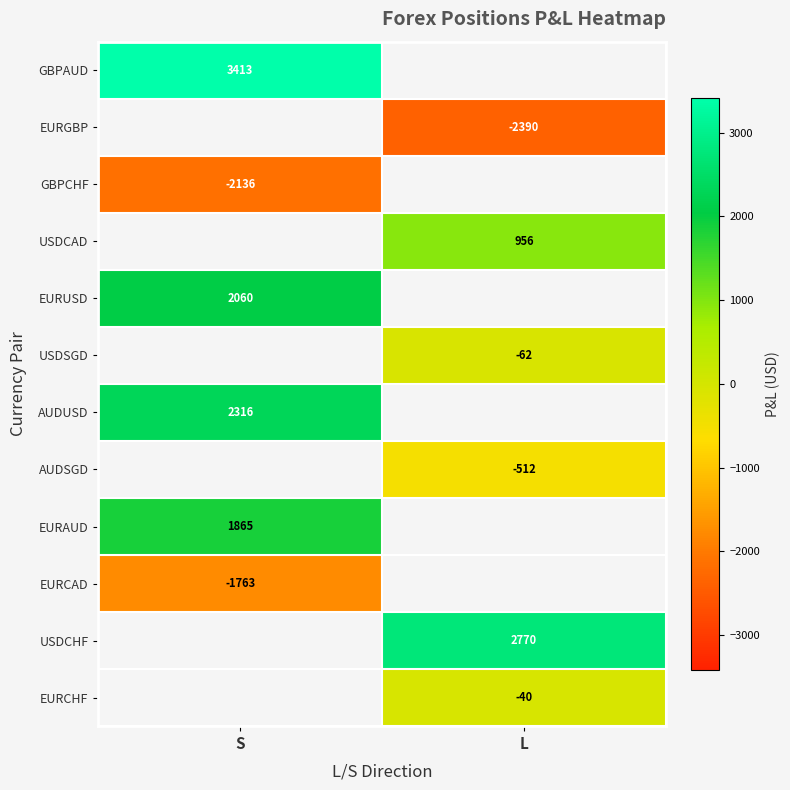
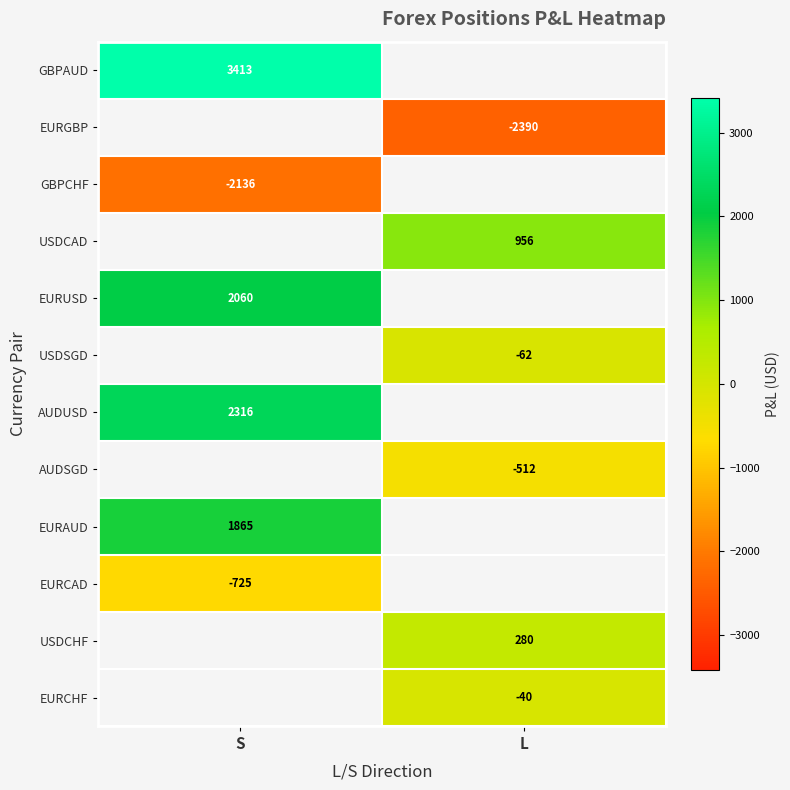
  {
    "GBPAUD": {
      "S": 3413
    },
    "EURGBP": {
      "L": -2390
    },
    "GBPCHF": {
      "S": -2136
    },
    "USDCAD": {
      "L": 956
    },
    "EURUSD": {
      "S": 2060
    },
    "USDSGD": {
      "L": -62
    },
    "AUDUSD": {
      "S": 2316
    },
    "AUDSGD": {
      "L": -512
    },
    "EURAUD": {
      "S": 1865
    },
    "EURCAD": {
-     "S": -1763
+     "S": -725
    },
    "USDCHF": {
-     "L": 2770
+     "L": 280
    },
    "EURCHF": {
      "L": -40
    }
  }
